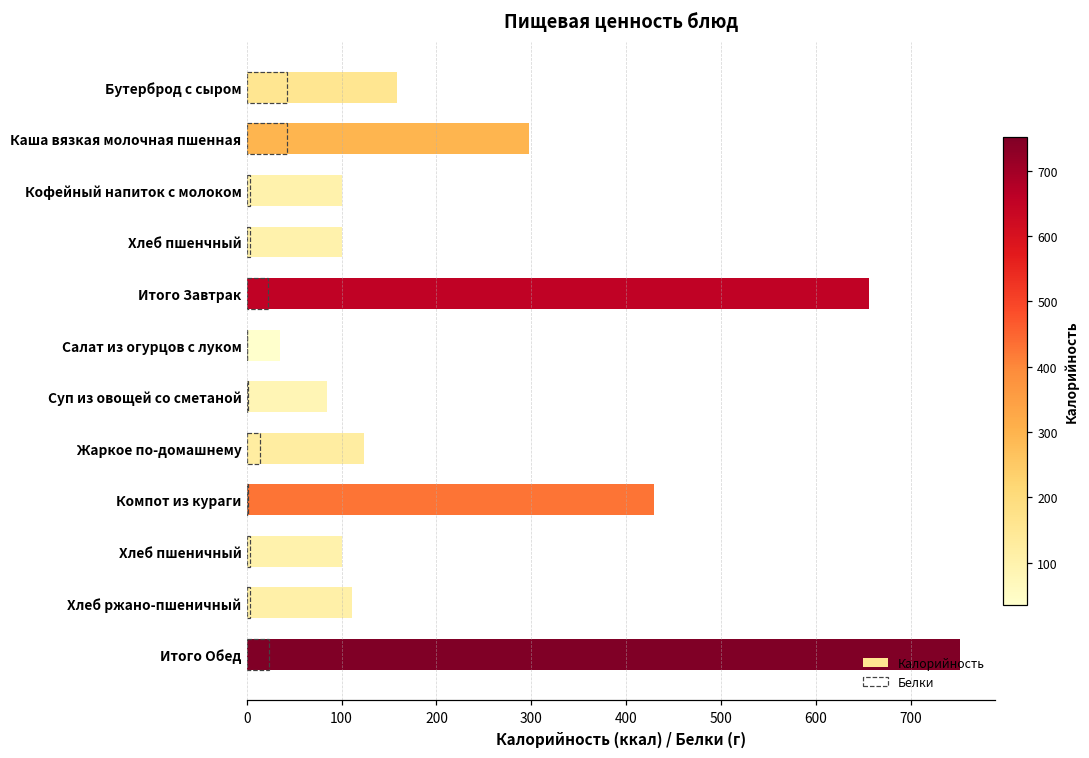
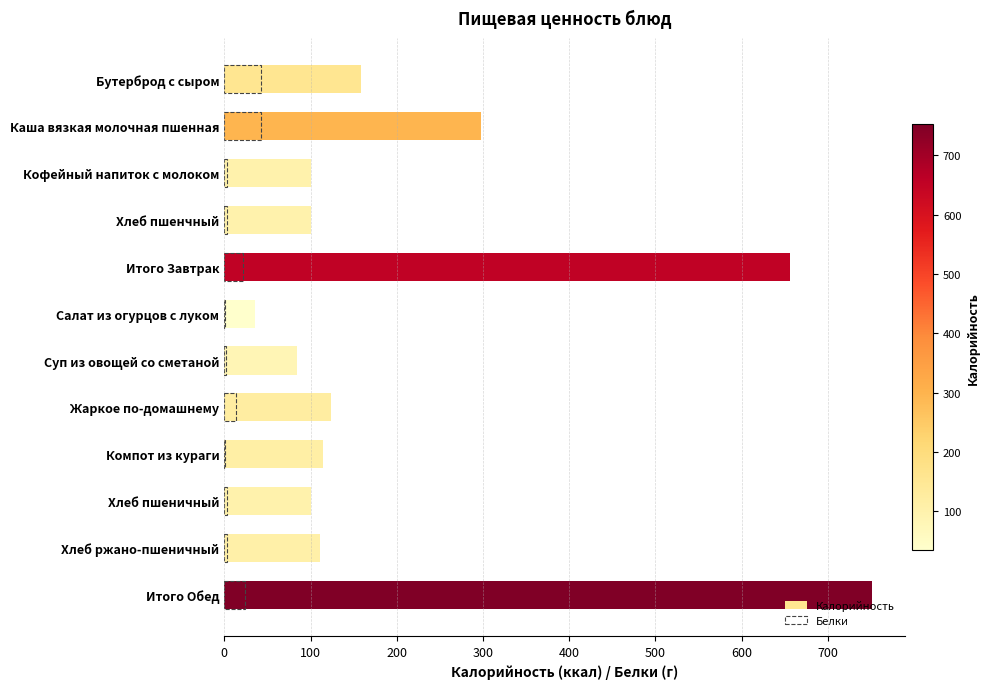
  {
    "Калорийность": {
      "Бутерброд с сыром": 160,
      "Каша вязкая молочная пшенная": 300,
      "Кофейный напиток с молоком": 100,
      "Хлеб пшенчный": 100,
      "Итого Завтрак": 660,
      "Салат из огурцов с луком": 40,
      "Суп из овощей со сметаной": 80,
      "Жаркое по-домашнему": 120,
-     "Компот из кураги": 430,
+     "Компот из кураги": 110,
      "Хлеб пшеничный": 100,
      "Хлеб ржано-пшеничный": 110,
      "Итого Обед": 750
    }
  }
